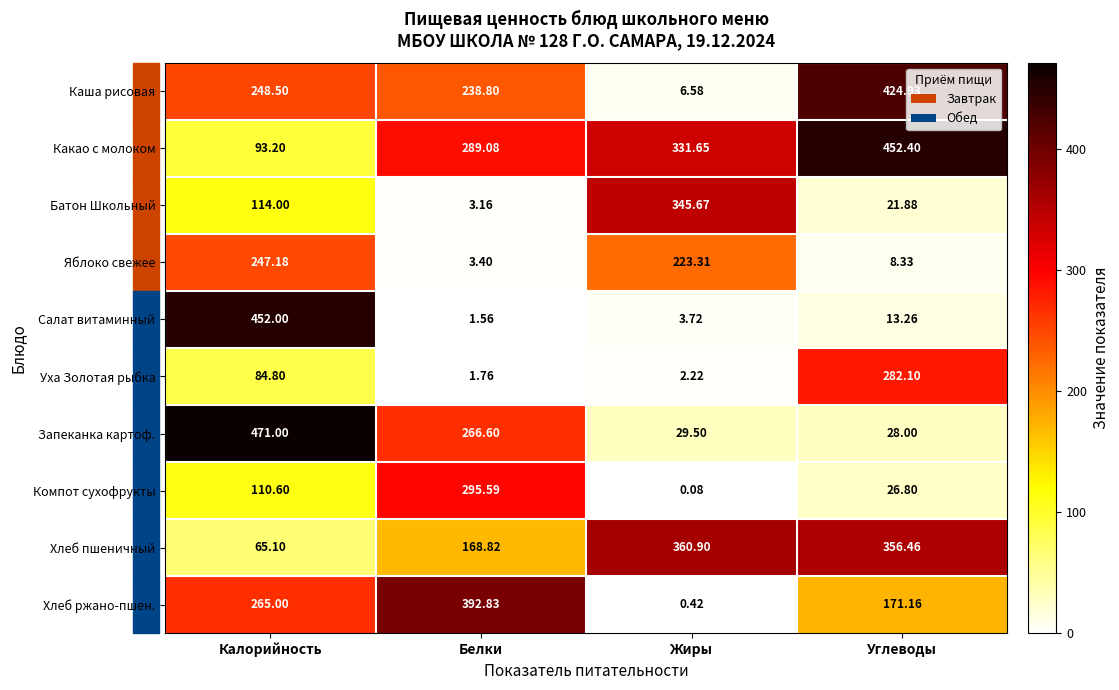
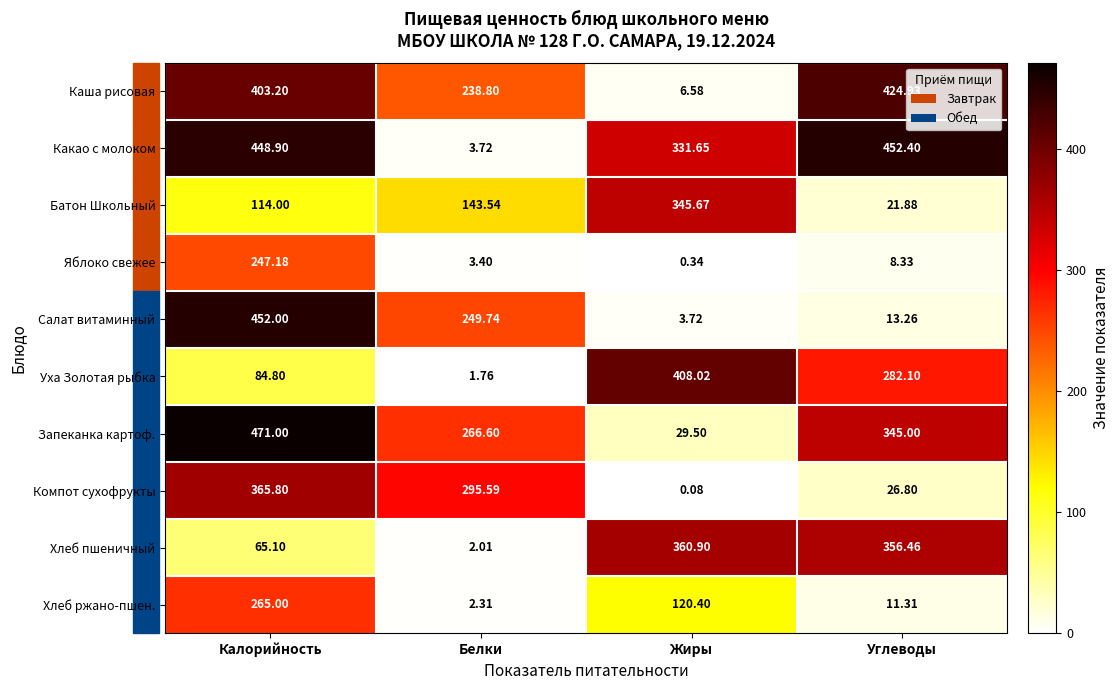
  {
    "Каша рисовая": {
-     "Калорийность": 248.50,
+     "Калорийность": 403.20,
      "Белки": 238.80,
      "Жиры": 6.58
    },
    "Какао с молоком": {
-     "Калорийность": 93.20,
-     "Белки": 289.08,
+     "Калорийность": 448.90,
+     "Белки": 3.72,
      "Жиры": 331.65,
      "Углеводы": 452.40
    },
    "Батон Школьный": {
      "Калорийность": 114.00,
-     "Белки": 3.16,
+     "Белки": 143.54,
      "Жиры": 345.67,
      "Углеводы": 21.88
    },
    "Яблоко свежее": {
      "Калорийность": 247.18,
      "Белки": 3.40,
-     "Жиры": 223.31,
+     "Жиры": 0.34,
      "Углеводы": 8.33
    },
    "Салат витаминный": {
      "Калорийность": 452.00,
-     "Белки": 1.56,
+     "Белки": 249.74,
      "Жиры": 3.72,
      "Углеводы": 13.26
    },
    "Уха Золотая рыбка": {
      "Калорийность": 84.80,
      "Белки": 1.76,
-     "Жиры": 2.22,
+     "Жиры": 408.02,
      "Углеводы": 282.10
    },
    "Запеканка картоф.": {
      "Калорийность": 471.00,
      "Белки": 266.60,
      "Жиры": 29.50,
-     "Углеводы": 28.00
+     "Углеводы": 345.00
    },
    "Компот сухофрукты": {
-     "Калорийность": 110.60,
+     "Калорийность": 365.80,
      "Белки": 295.59,
      "Жиры": 0.08,
      "Углеводы": 26.80
    },
    "Хлеб пшеничный": {
      "Калорийность": 65.10,
-     "Белки": 168.82,
+     "Белки": 2.01,
      "Жиры": 360.90,
      "Углеводы": 356.46
    },
    "Хлеб ржано-пшен.": {
      "Калорийность": 265.00,
-     "Белки": 392.83,
-     "Жиры": 0.42,
-     "Углеводы": 171.16
+     "Белки": 2.31,
+     "Жиры": 120.40,
+     "Углеводы": 11.31
    }
  }
